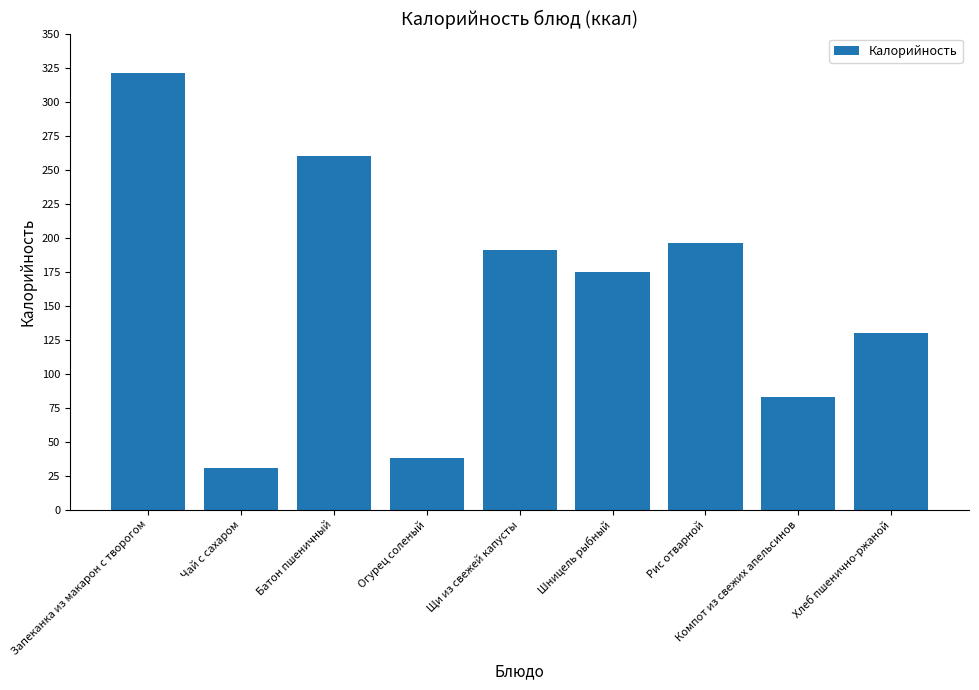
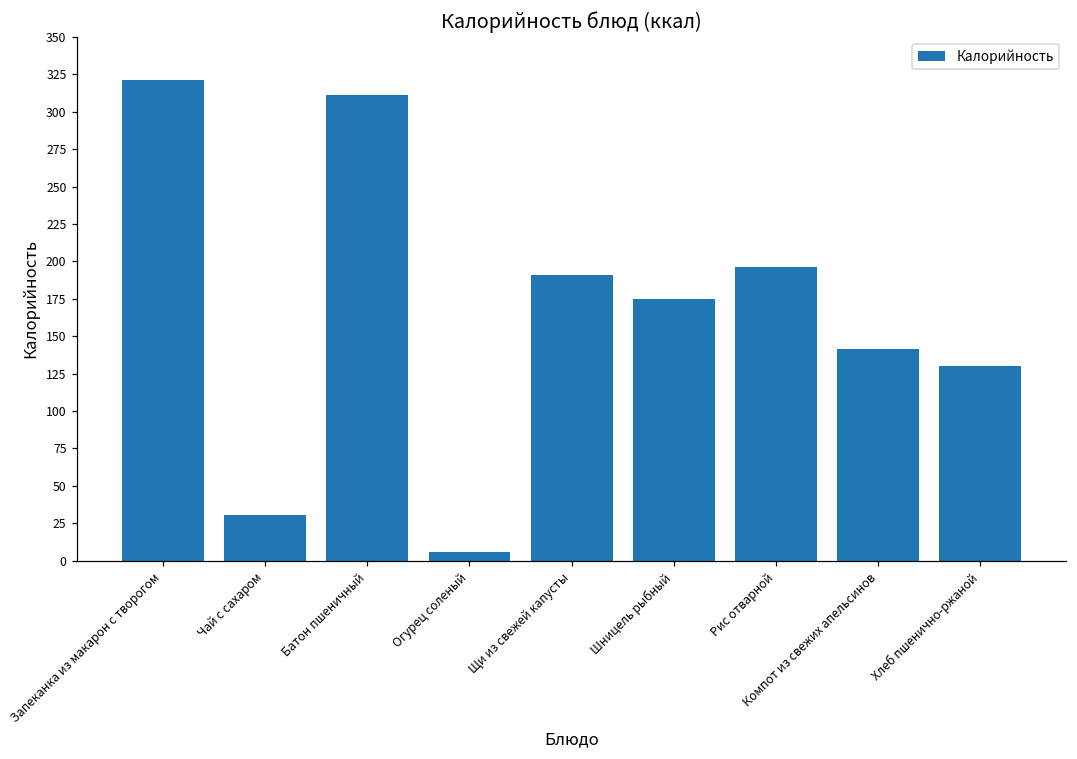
  {
    "Запеканка из макарон с творогом": 321,
    "Чай с сахаром": 30,
-   "Батон пшеничный": 260,
-   "Огурец соленый": 38,
+   "Батон пшеничный": 311,
+   "Огурец соленый": 6,
    "Щи из свежей капусты": 191,
    "Шницель рыбный": 175,
    "Рис отварной": 196,
-   "Компот из свежих апельсинов": 83,
+   "Компот из свежих апельсинов": 141,
    "Хлеб пшенично-ржаной": 130
  }
